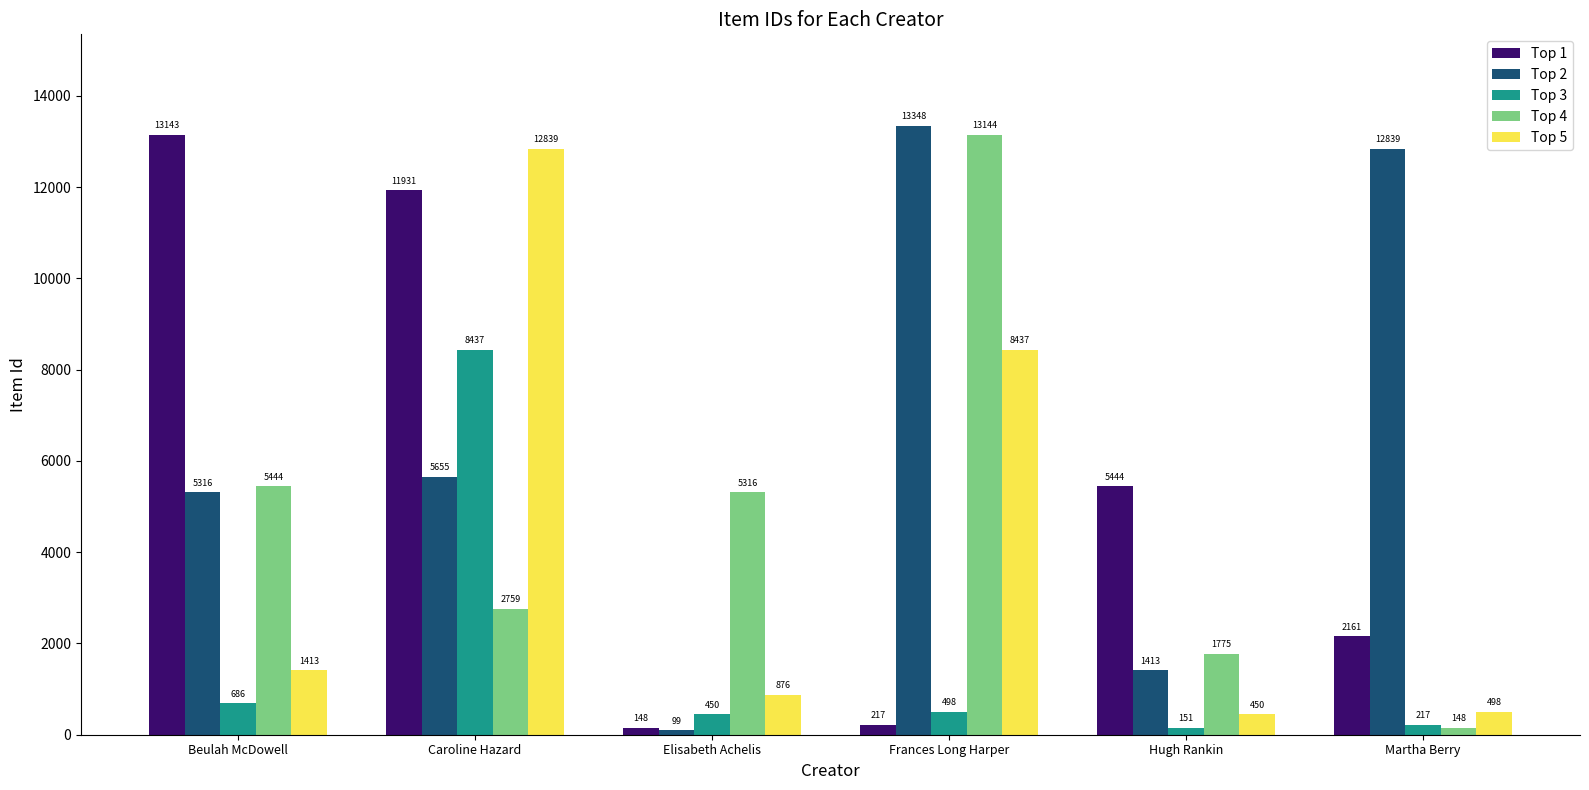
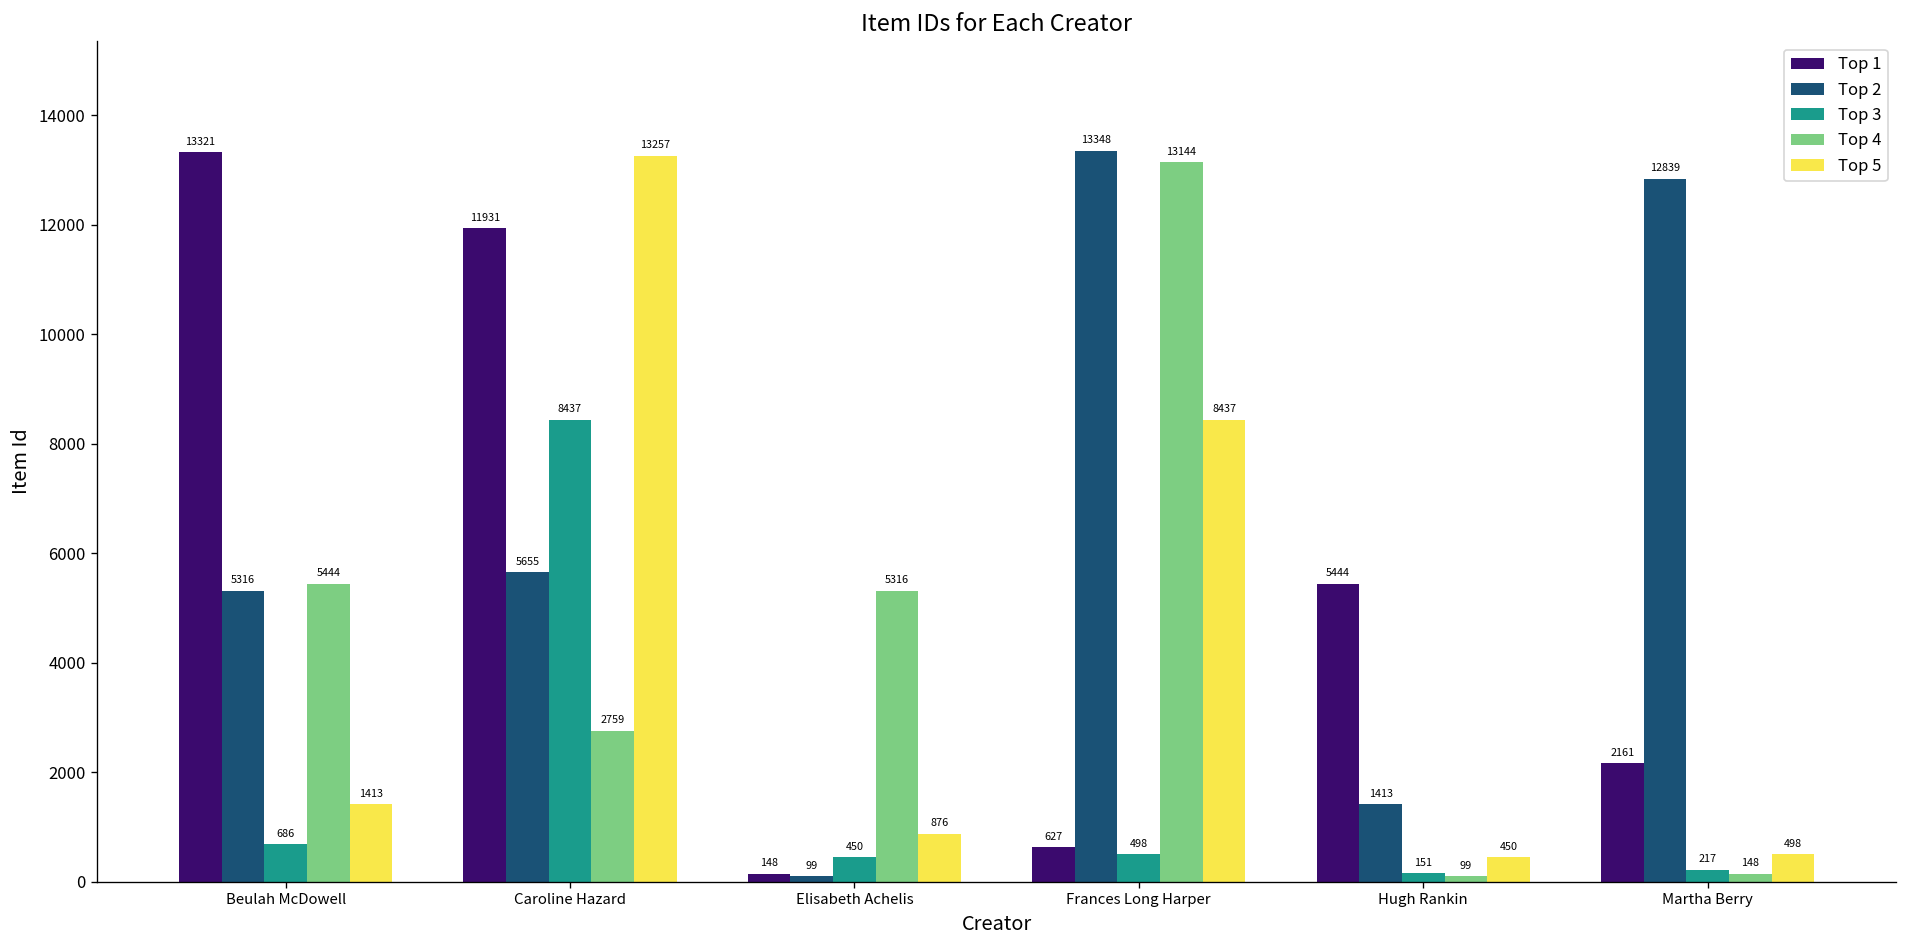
  {
    "Top 1": {
-     "Beulah McDowell": 13143,
+     "Beulah McDowell": 13321,
      "Caroline Hazard": 11931,
      "Elisabeth Achelis": 148,
-     "Frances Long Harper": 217,
+     "Frances Long Harper": 627,
      "Hugh Rankin": 5444,
      "Martha Berry": 2161
    },
    "Top 2": {
      "Beulah McDowell": 5316,
      "Caroline Hazard": 5655,
      "Elisabeth Achelis": 99,
      "Frances Long Harper": 13348,
      "Hugh Rankin": 1413,
      "Martha Berry": 12839
    },
    "Top 3": {
      "Beulah McDowell": 686,
      "Caroline Hazard": 8437,
      "Elisabeth Achelis": 450,
      "Frances Long Harper": 498,
      "Hugh Rankin": 151,
      "Martha Berry": 217
    },
    "Top 4": {
      "Beulah McDowell": 5444,
      "Caroline Hazard": 2759,
      "Elisabeth Achelis": 5316,
      "Frances Long Harper": 13144,
-     "Hugh Rankin": 1775,
+     "Hugh Rankin": 99,
      "Martha Berry": 148
    },
    "Top 5": {
      "Beulah McDowell": 1413,
-     "Caroline Hazard": 12839,
+     "Caroline Hazard": 13257,
      "Elisabeth Achelis": 876,
      "Frances Long Harper": 8437,
      "Hugh Rankin": 450,
      "Martha Berry": 498
    }
  }
